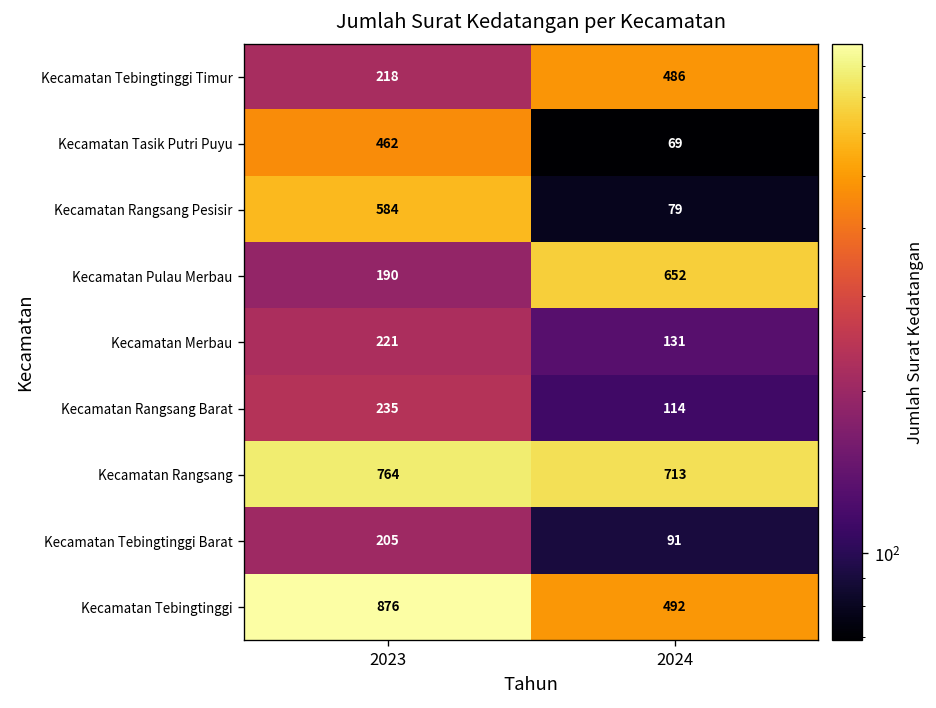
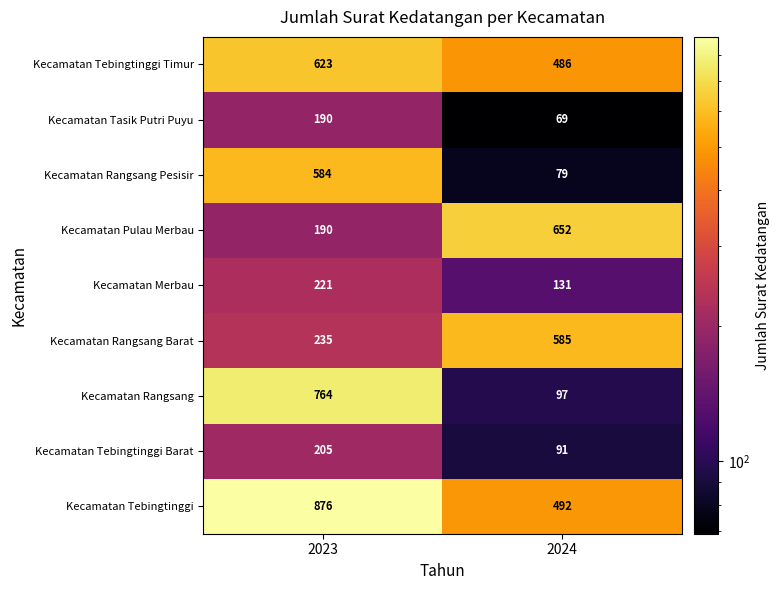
  {
    "Kecamatan Tebingtinggi Timur": {
-     "2023": 218,
+     "2023": 623,
      "2024": 486
    },
    "Kecamatan Tasik Putri Puyu": {
-     "2023": 462,
+     "2023": 190,
      "2024": 69
    },
    "Kecamatan Rangsang Pesisir": {
      "2023": 584,
      "2024": 79
    },
    "Kecamatan Pulau Merbau": {
      "2023": 190,
      "2024": 652
    },
    "Kecamatan Merbau": {
      "2023": 221,
      "2024": 131
    },
    "Kecamatan Rangsang Barat": {
      "2023": 235,
-     "2024": 114
+     "2024": 585
    },
    "Kecamatan Rangsang": {
      "2023": 764,
-     "2024": 713
+     "2024": 97
    },
    "Kecamatan Tebingtinggi Barat": {
      "2023": 205,
      "2024": 91
    },
    "Kecamatan Tebingtinggi": {
      "2023": 876,
      "2024": 492
    }
  }
